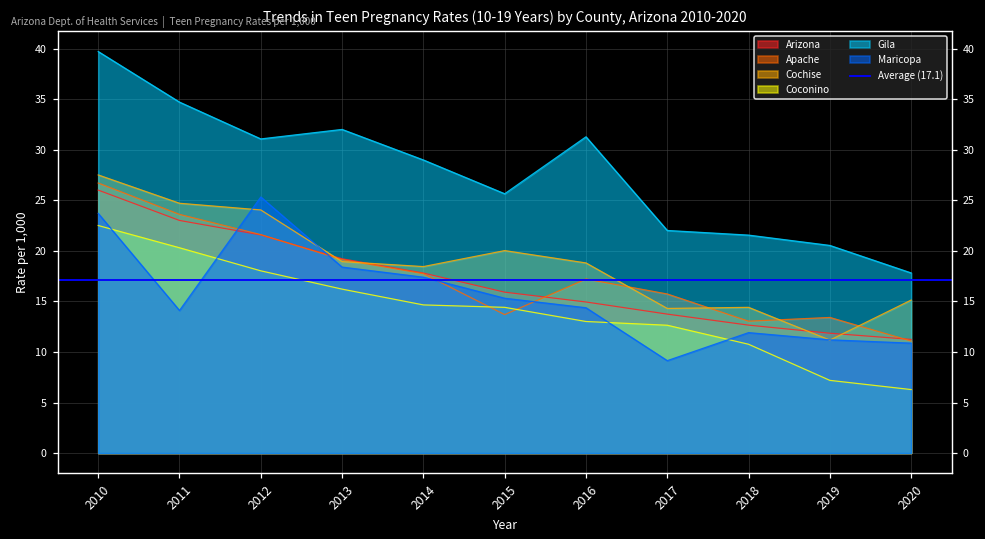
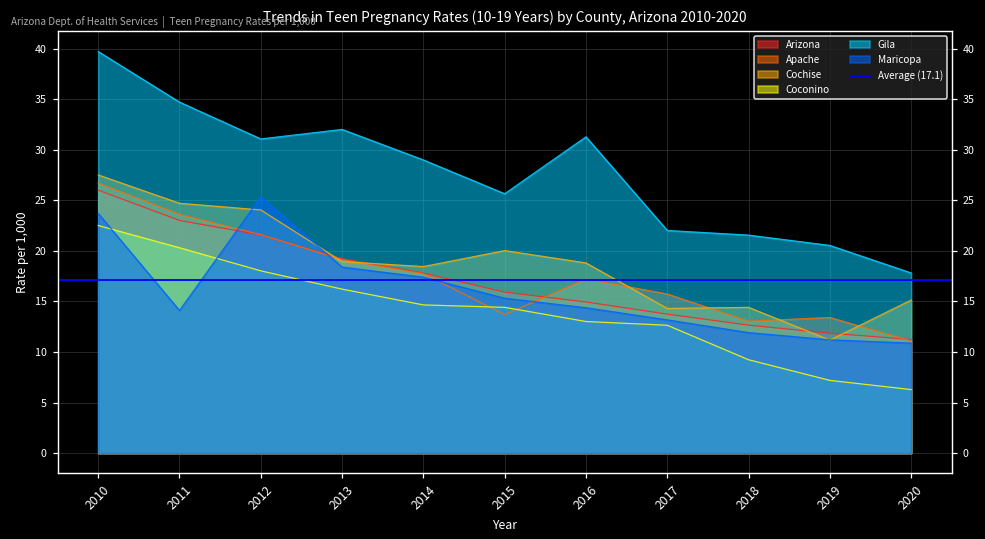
  {
    "Arizona": {
      "2010": 26,
      "2011": 23,
      "2015": 16,
      "2016": 15,
      "2017": 14,
      "2018": 13,
      "2019": 12
    },
    "Coconino": {
      "2010": 23,
      "2011": 20,
      "2012": 18,
      "2013": 16,
      "2014": 15,
      "2015": 14,
      "2016": 13,
      "2017": 13,
-     "2018": 11,
+     "2018": 9,
      "2019": 7,
      "2020": 6
    },
    "Gila": {
      "2010": 40,
      "2011": 35,
      "2012": 31,
      "2013": 32,
      "2014": 29,
      "2015": 26,
      "2016": 31,
      "2017": 22,
      "2018": 22,
      "2019": 21,
      "2020": 18
    },
    "Maricopa": {
      "2010": 24,
      "2011": 14,
      "2012": 25,
      "2013": 18,
      "2014": 17,
      "2015": 15,
      "2016": 14,
-     "2017": 9,
+     "2017": 13,
      "2018": 12
    }
  }
